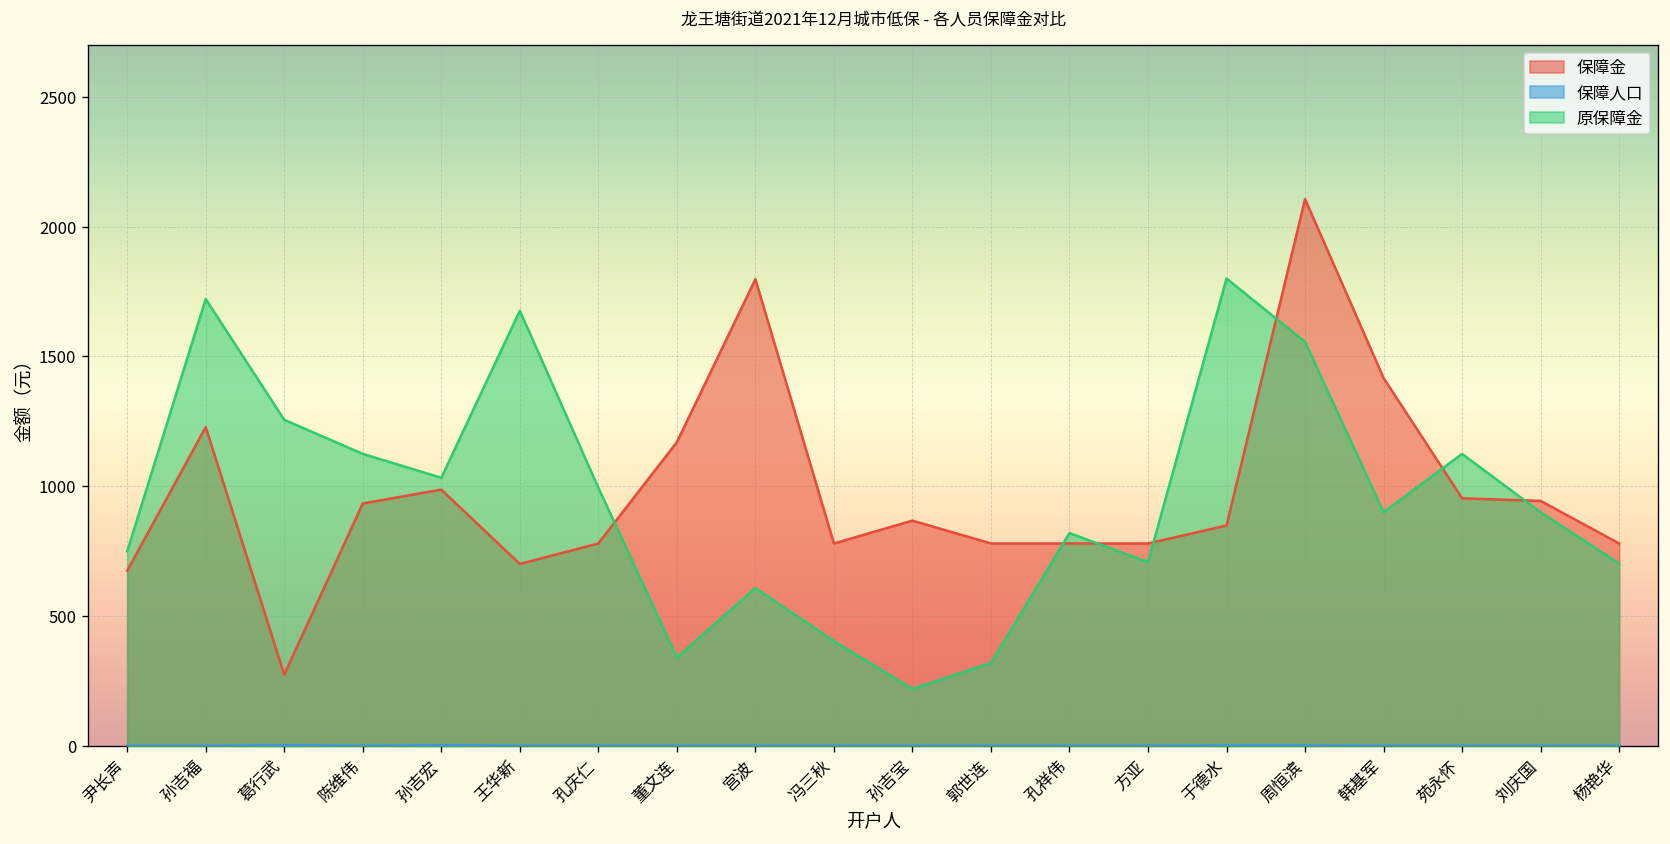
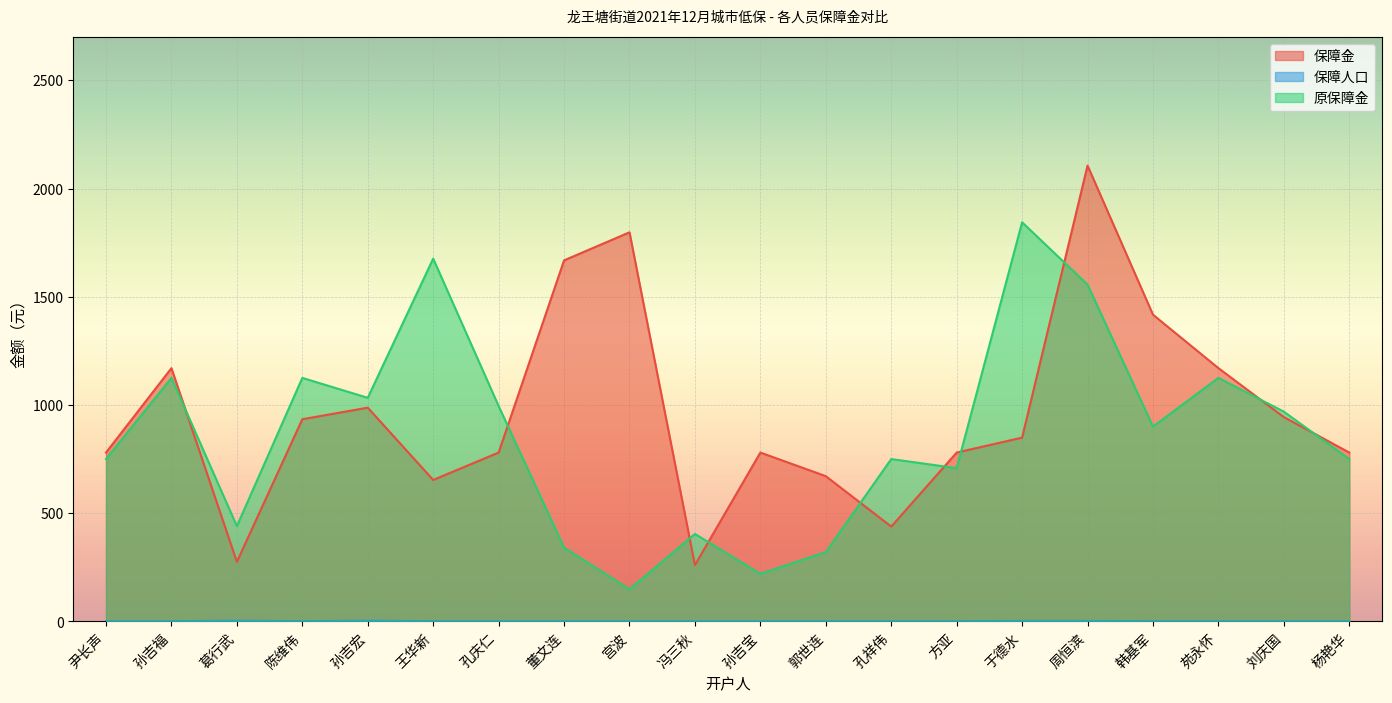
  {
    "保障金": {
-     "尹长声": 680,
-     "孙吉福": 1230,
+     "尹长声": 780,
+     "孙吉福": 1170,
      "葛行武": 270,
      "陈维伟": 930,
      "孙吉宏": 990,
-     "王华新": 700,
+     "王华新": 650,
      "孔庆仁": 780,
-     "董文连": 1170,
+     "董文连": 1670,
      "宫波": 1800,
-     "冯三秋": 780,
-     "孙吉宝": 870,
-     "郭世连": 780,
-     "孔祥伟": 780,
+     "冯三秋": 260,
+     "孙吉宝": 780,
+     "郭世连": 670,
+     "孔祥伟": 440,
      "方亚": 780,
      "于德水": 850,
      "周恒滨": 2110,
      "韩基军": 1420,
-     "苑永怀": 950,
+     "苑永怀": 1170,
      "刘庆国": 940,
      "杨艳华": 780
    },
    "保障人口": {
      "尹长声": 0,
      "孙吉福": 0,
      "葛行武": 0,
      "陈维伟": 0,
      "孙吉宏": 0,
      "王华新": 0,
      "孔庆仁": 0,
      "董文连": 0,
      "宫波": 0,
      "冯三秋": 0,
      "孙吉宝": 0,
      "郭世连": 0,
      "孔祥伟": 0,
      "方亚": 0,
      "于德水": 0,
      "周恒滨": 0,
      "韩基军": 0,
      "苑永怀": 0,
      "刘庆国": 0,
      "杨艳华": 0
    },
    "原保障金": {
      "尹长声": 750,
-     "孙吉福": 1720,
-     "葛行武": 1260,
+     "孙吉福": 1130,
+     "葛行武": 440,
      "陈维伟": 1130,
      "孙吉宏": 1030,
      "王华新": 1680,
      "孔庆仁": 1000,
      "董文连": 340,
-     "宫波": 610,
+     "宫波": 150,
      "冯三秋": 400,
      "孙吉宝": 220,
      "郭世连": 320,
-     "孔祥伟": 820,
+     "孔祥伟": 750,
      "方亚": 710,
-     "于德水": 1800,
+     "于德水": 1840,
      "周恒滨": 1560,
      "韩基军": 900,
      "苑永怀": 1130,
-     "刘庆国": 900,
-     "杨艳华": 700
+     "刘庆国": 970,
+     "杨艳华": 750
    }
  }
